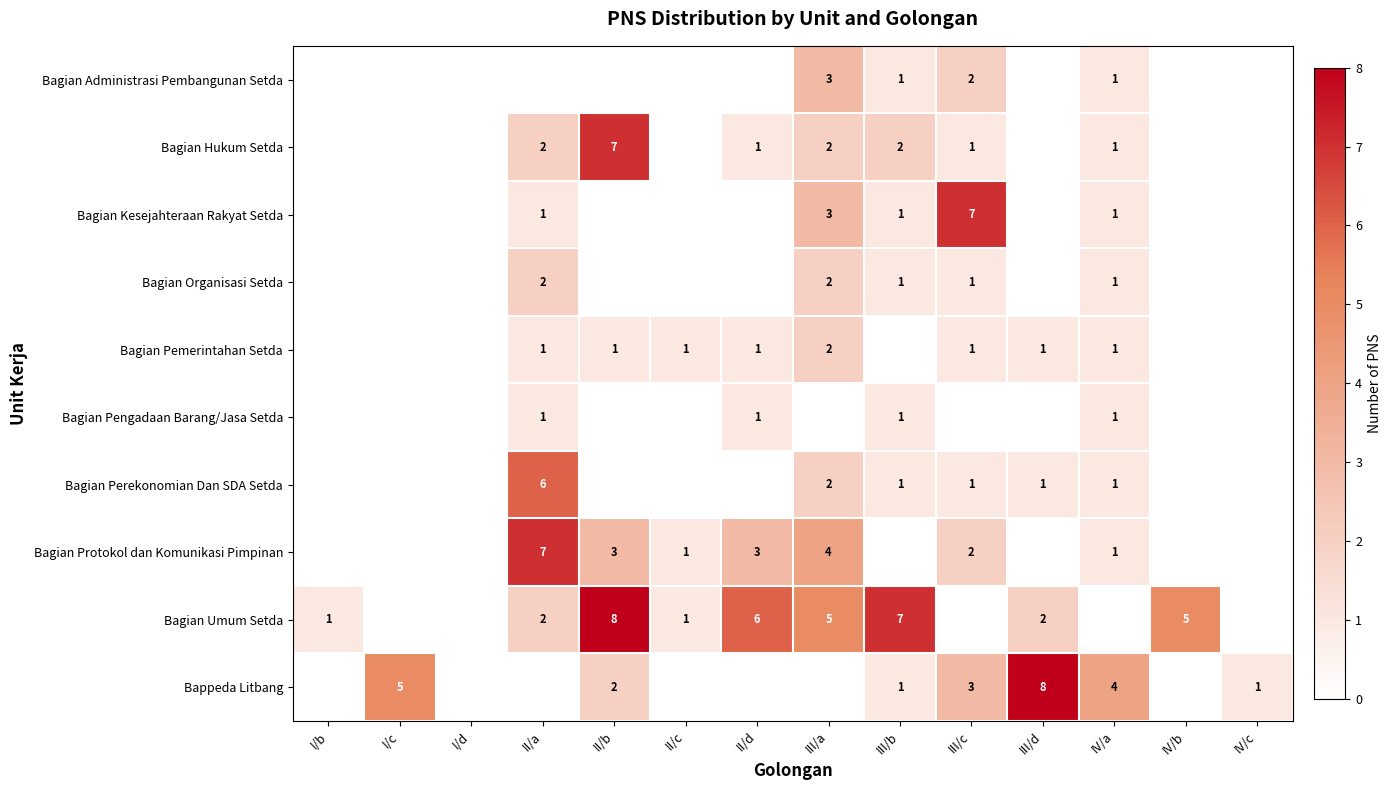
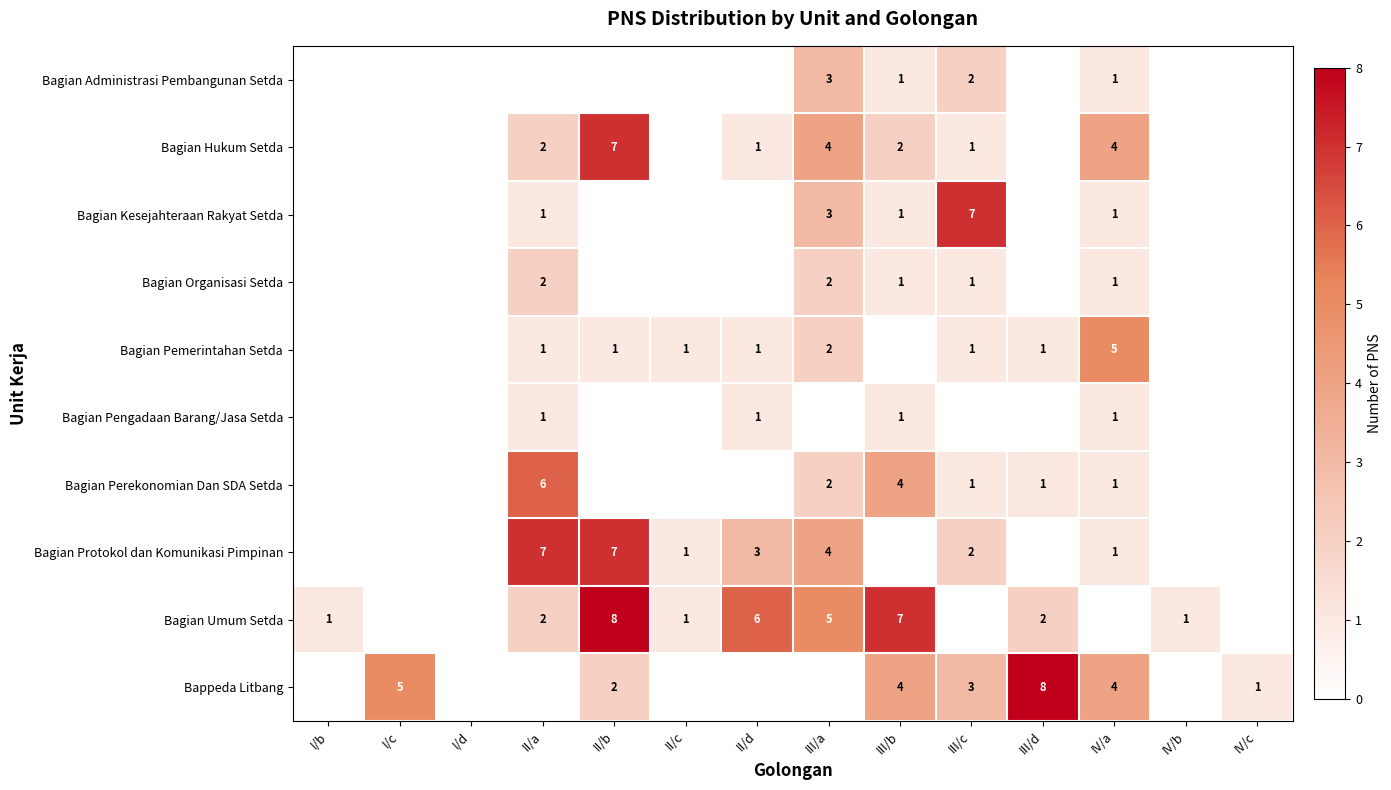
  {
    "Bagian Administrasi Pembangunan Setda": {
      "III/a": 3,
      "III/b": 1,
      "III/c": 2,
      "IV/a": 1
    },
    "Bagian Hukum Setda": {
      "II/a": 2,
      "II/b": 7,
      "II/d": 1,
-     "III/a": 2,
+     "III/a": 4,
      "III/b": 2,
      "III/c": 1,
-     "IV/a": 1
+     "IV/a": 4
    },
    "Bagian Kesejahteraan Rakyat Setda": {
      "II/a": 1,
      "III/a": 3,
      "III/b": 1,
      "III/c": 7,
      "IV/a": 1
    },
    "Bagian Organisasi Setda": {
      "II/a": 2,
      "III/a": 2,
      "III/b": 1,
      "III/c": 1,
      "IV/a": 1
    },
    "Bagian Pemerintahan Setda": {
      "II/a": 1,
      "II/b": 1,
      "II/c": 1,
      "II/d": 1,
      "III/a": 2,
      "III/c": 1,
      "III/d": 1,
-     "IV/a": 1
+     "IV/a": 5
    },
    "Bagian Pengadaan Barang/Jasa Setda": {
      "II/a": 1,
      "II/d": 1,
      "III/b": 1,
      "IV/a": 1
    },
    "Bagian Perekonomian Dan SDA Setda": {
      "II/a": 6,
      "III/a": 2,
-     "III/b": 1,
+     "III/b": 4,
      "III/c": 1,
      "III/d": 1,
      "IV/a": 1
    },
    "Bagian Protokol dan Komunikasi Pimpinan": {
      "II/a": 7,
-     "II/b": 3,
+     "II/b": 7,
      "II/c": 1,
      "II/d": 3,
      "III/a": 4,
      "III/c": 2,
      "IV/a": 1
    },
    "Bagian Umum Setda": {
      "I/b": 1,
      "II/a": 2,
      "II/b": 8,
      "II/c": 1,
      "II/d": 6,
      "III/a": 5,
      "III/b": 7,
      "III/d": 2,
-     "IV/b": 5
+     "IV/b": 1
    },
    "Bappeda Litbang": {
      "I/c": 5,
      "II/b": 2,
-     "III/b": 1,
+     "III/b": 4,
      "III/c": 3,
      "III/d": 8,
      "IV/a": 4,
      "IV/c": 1
    }
  }
